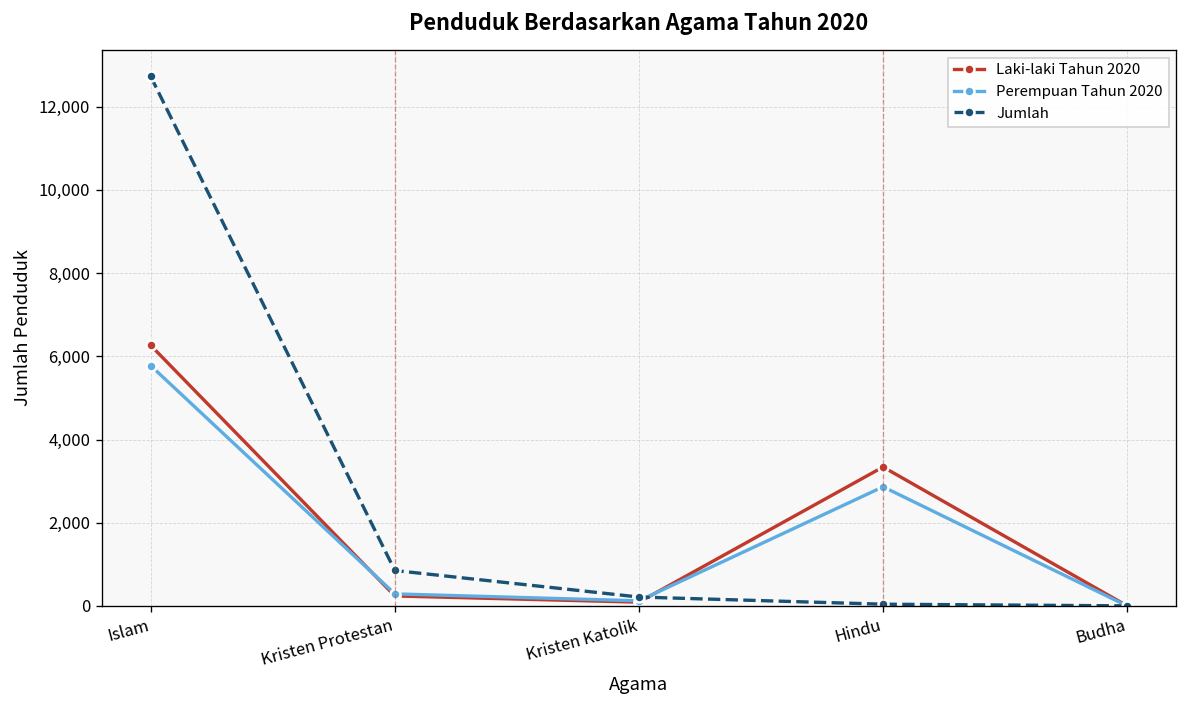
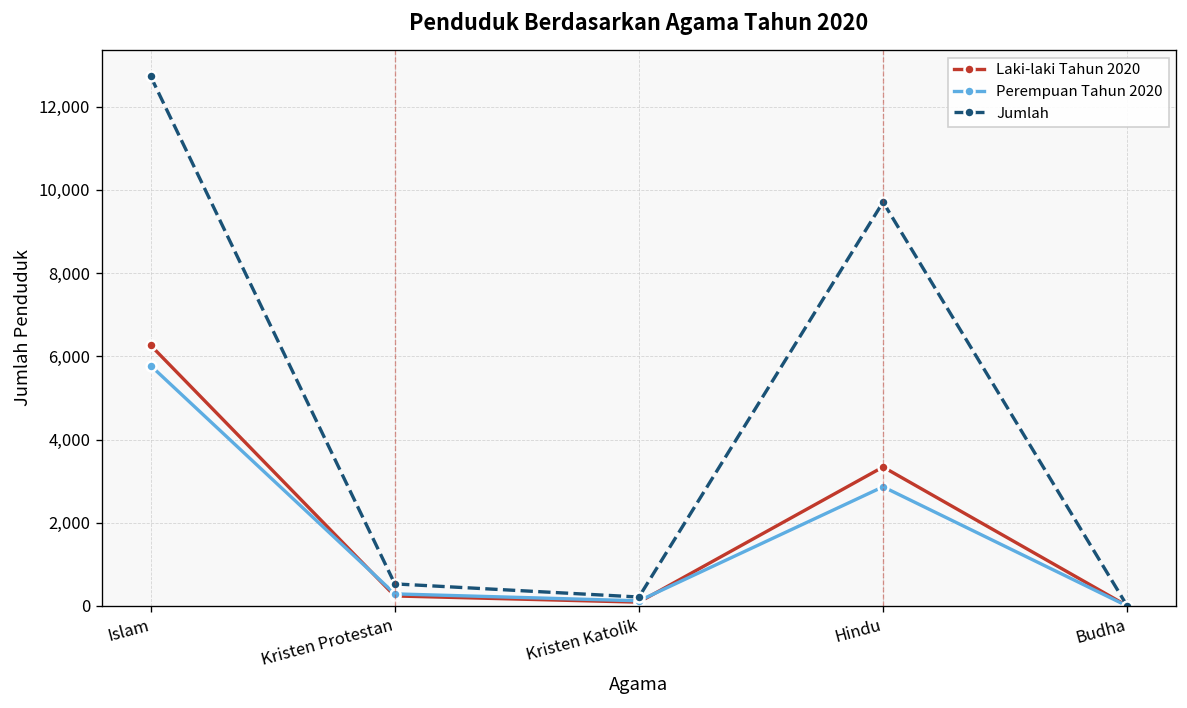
  {
    "Laki-laki Tahun 2020": {
      "Islam": "6,300",
      "Hindu": "3,300"
    },
    "Perempuan Tahun 2020": {
      "Islam": "5,800",
      "Hindu": "2,900"
    },
    "Jumlah": {
      "Islam": "12,700",
-     "Kristen Protestan": "900",
+     "Kristen Protestan": "500",
      "Kristen Katolik": "200",
-     "Hindu": "0"
+     "Hindu": "9,700"
    }
  }
